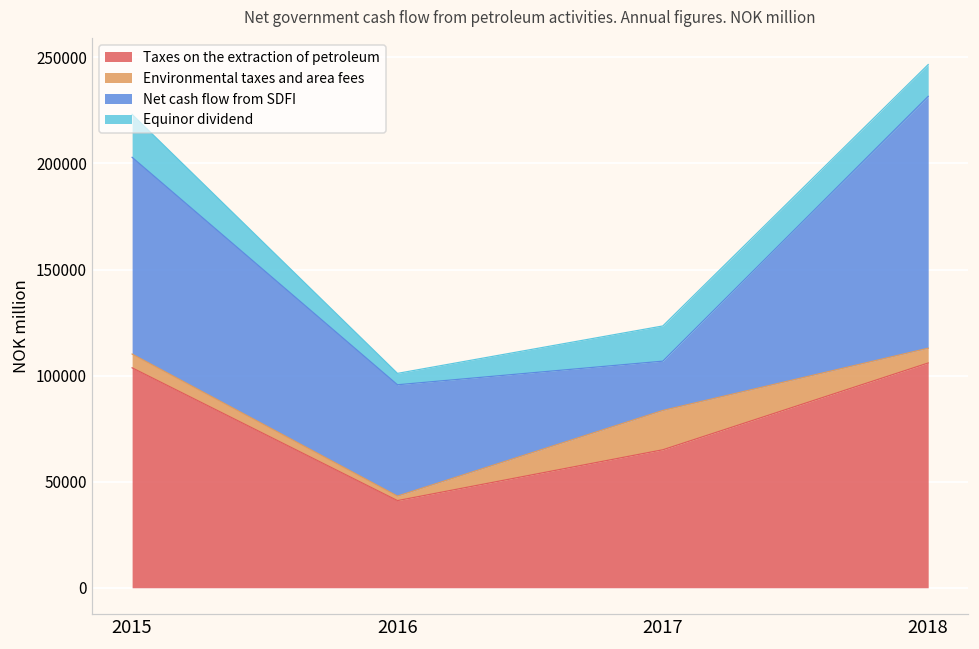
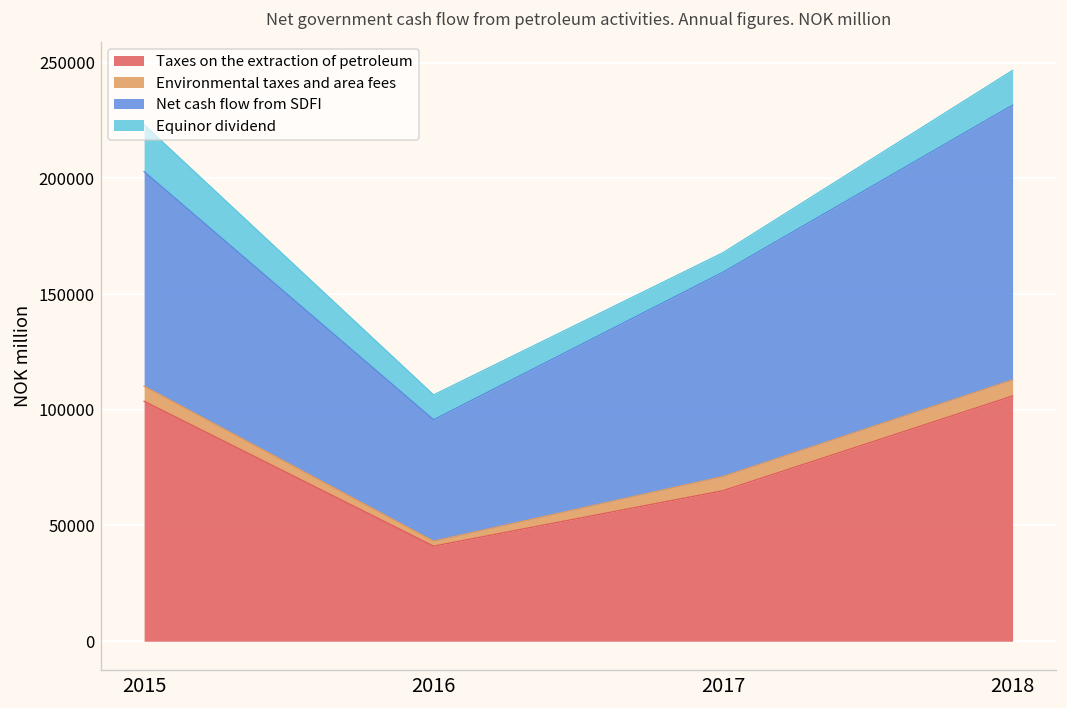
  {
    "Taxes on the extraction of petroleum": {
      "2015": 104000,
      "2016": 41000,
      "2017": 65000,
      "2018": 106000
    },
    "Environmental taxes and area fees": {
      "2015": 6000,
      "2016": 2000,
-     "2017": 19000,
+     "2017": 6000,
      "2018": 7000
    },
    "Net cash flow from SDFI": {
      "2015": 93000,
      "2016": 52000,
-     "2017": 23000,
+     "2017": 88000,
      "2018": 119000
    },
    "Equinor dividend": {
-     "2016": 5000,
-     "2017": 17000,
+     "2016": 11000,
+     "2017": 8000,
      "2018": 15000
    }
  }
